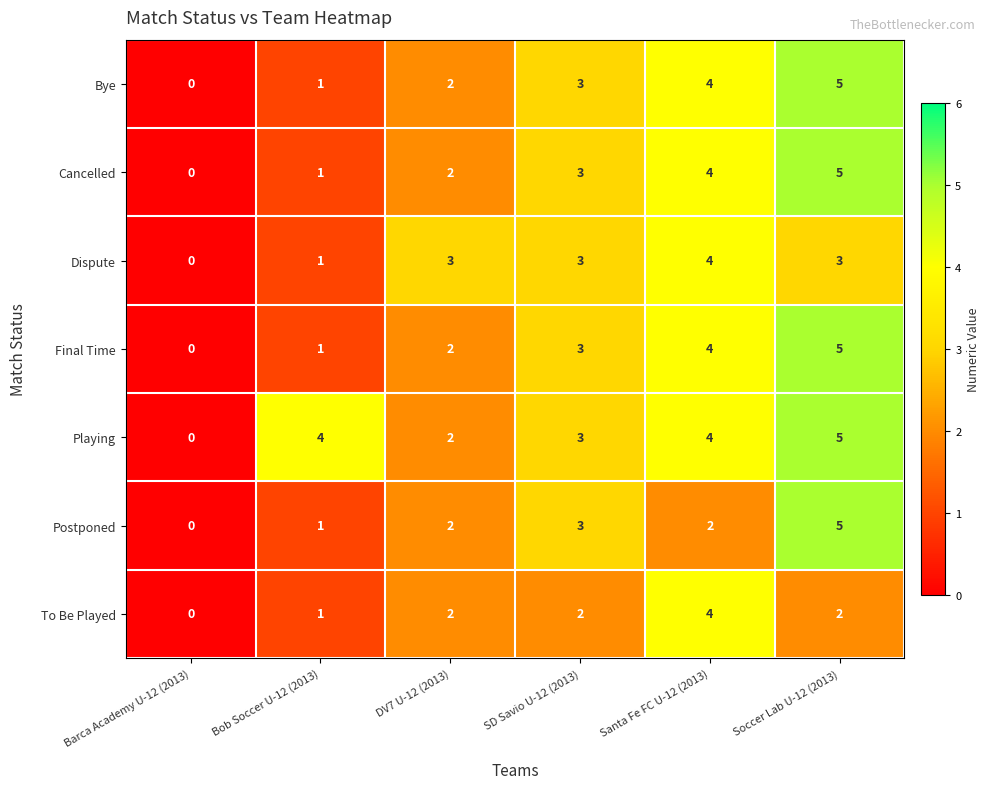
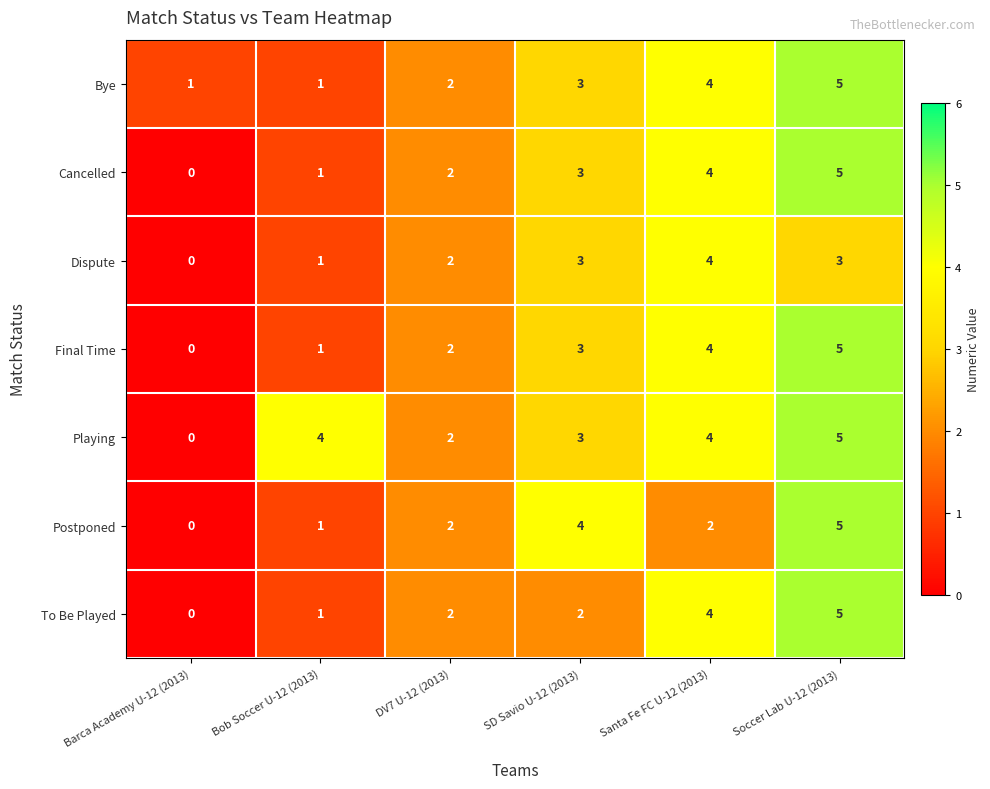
  {
    "Bye": {
-     "Barca Academy U-12 (2013)": 0,
+     "Barca Academy U-12 (2013)": 1,
      "Bob Soccer U-12 (2013)": 1,
      "DV7 U-12 (2013)": 2,
      "SD Savio U-12 (2013)": 3,
      "Santa Fe FC U-12 (2013)": 4,
      "Soccer Lab U-12 (2013)": 5
    },
    "Cancelled": {
      "Barca Academy U-12 (2013)": 0,
      "Bob Soccer U-12 (2013)": 1,
      "DV7 U-12 (2013)": 2,
      "SD Savio U-12 (2013)": 3,
      "Santa Fe FC U-12 (2013)": 4,
      "Soccer Lab U-12 (2013)": 5
    },
    "Dispute": {
      "Barca Academy U-12 (2013)": 0,
      "Bob Soccer U-12 (2013)": 1,
-     "DV7 U-12 (2013)": 3,
+     "DV7 U-12 (2013)": 2,
      "SD Savio U-12 (2013)": 3,
      "Santa Fe FC U-12 (2013)": 4,
      "Soccer Lab U-12 (2013)": 3
    },
    "Final Time": {
      "Barca Academy U-12 (2013)": 0,
      "Bob Soccer U-12 (2013)": 1,
      "DV7 U-12 (2013)": 2,
      "SD Savio U-12 (2013)": 3,
      "Santa Fe FC U-12 (2013)": 4,
      "Soccer Lab U-12 (2013)": 5
    },
    "Playing": {
      "Barca Academy U-12 (2013)": 0,
      "Bob Soccer U-12 (2013)": 4,
      "DV7 U-12 (2013)": 2,
      "SD Savio U-12 (2013)": 3,
      "Santa Fe FC U-12 (2013)": 4,
      "Soccer Lab U-12 (2013)": 5
    },
    "Postponed": {
      "Barca Academy U-12 (2013)": 0,
      "Bob Soccer U-12 (2013)": 1,
      "DV7 U-12 (2013)": 2,
-     "SD Savio U-12 (2013)": 3,
+     "SD Savio U-12 (2013)": 4,
      "Santa Fe FC U-12 (2013)": 2,
      "Soccer Lab U-12 (2013)": 5
    },
    "To Be Played": {
      "Barca Academy U-12 (2013)": 0,
      "Bob Soccer U-12 (2013)": 1,
      "DV7 U-12 (2013)": 2,
      "SD Savio U-12 (2013)": 2,
      "Santa Fe FC U-12 (2013)": 4,
-     "Soccer Lab U-12 (2013)": 2
+     "Soccer Lab U-12 (2013)": 5
    }
  }
